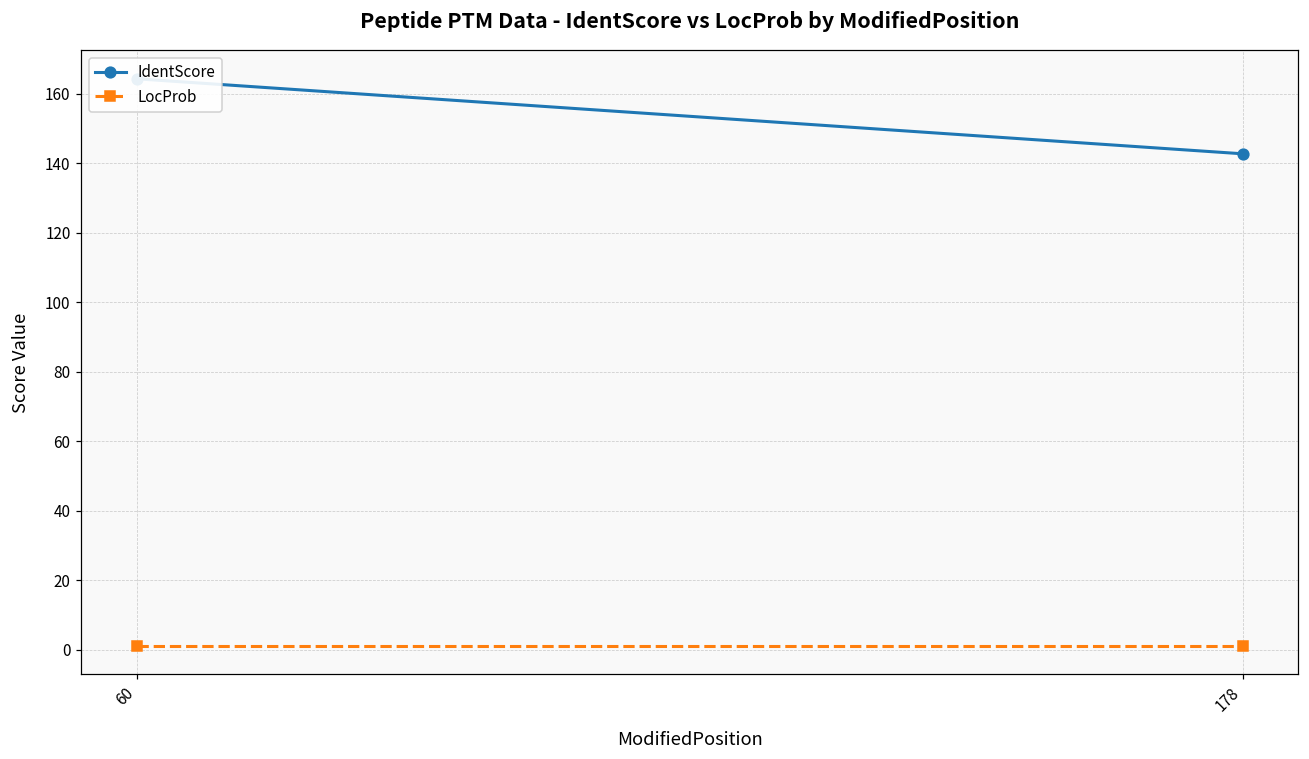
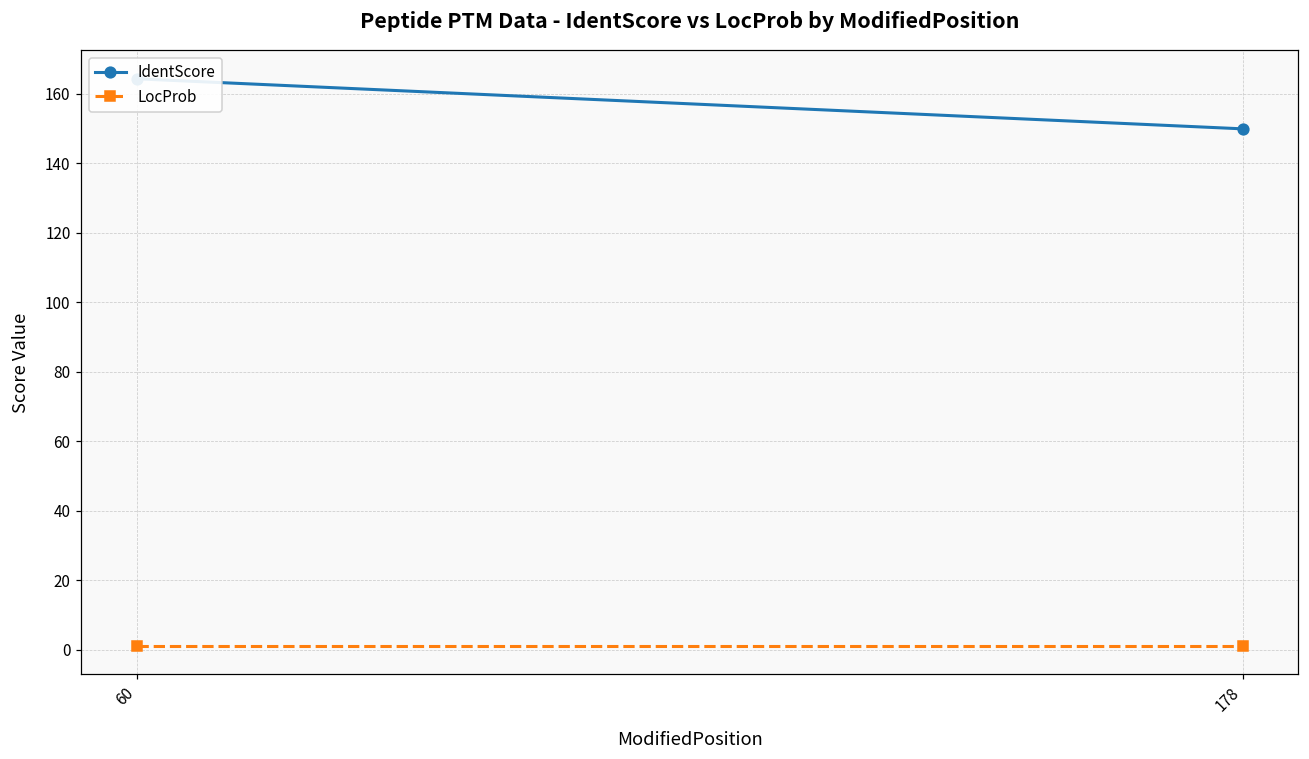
  {
    "IdentScore": {
-     "178": 143
+     "178": 150
    },
    "LocProb": {
      "60": 1,
      "178": 1
    }
  }
